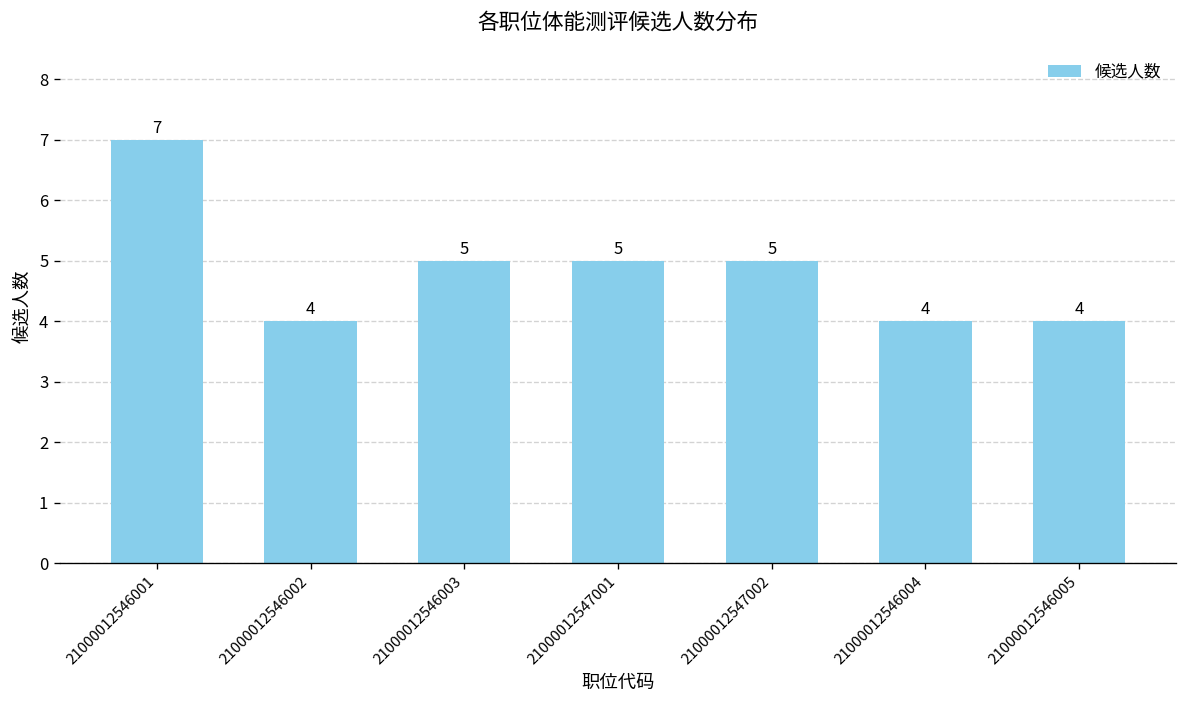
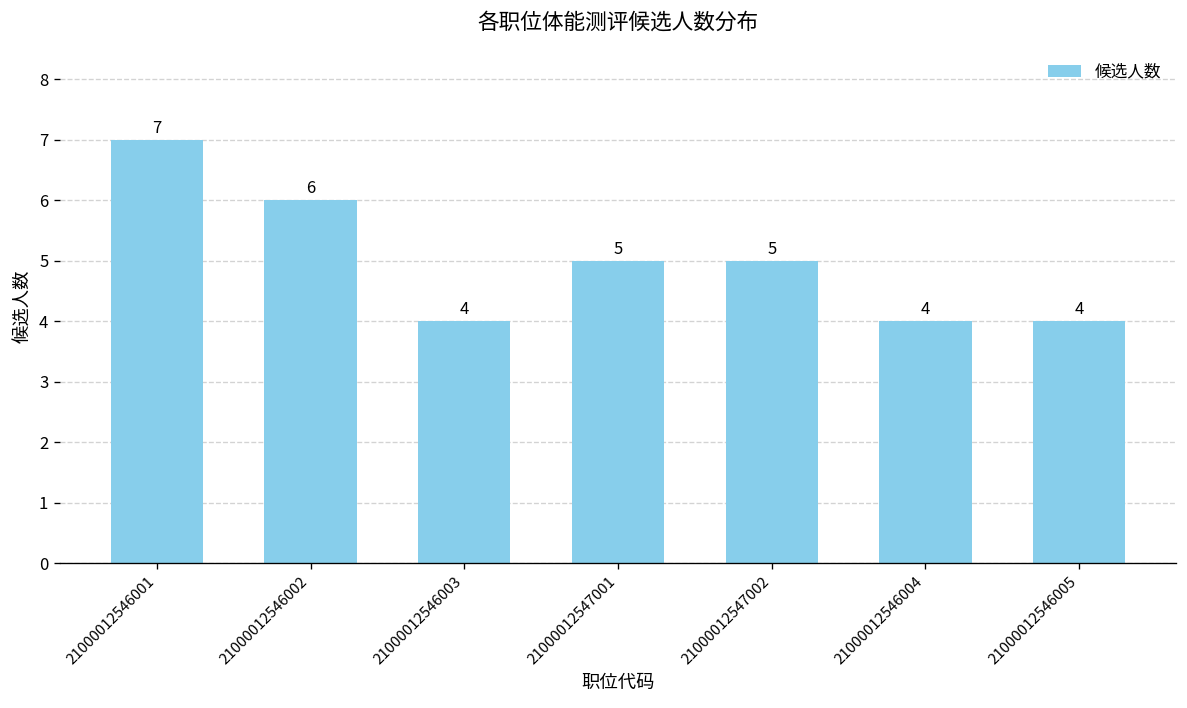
  {
    "21000012546001": 7,
-   "21000012546002": 4,
-   "21000012546003": 5,
+   "21000012546002": 6,
+   "21000012546003": 4,
    "21000012547001": 5,
    "21000012547002": 5,
    "21000012546004": 4,
    "21000012546005": 4
  }
